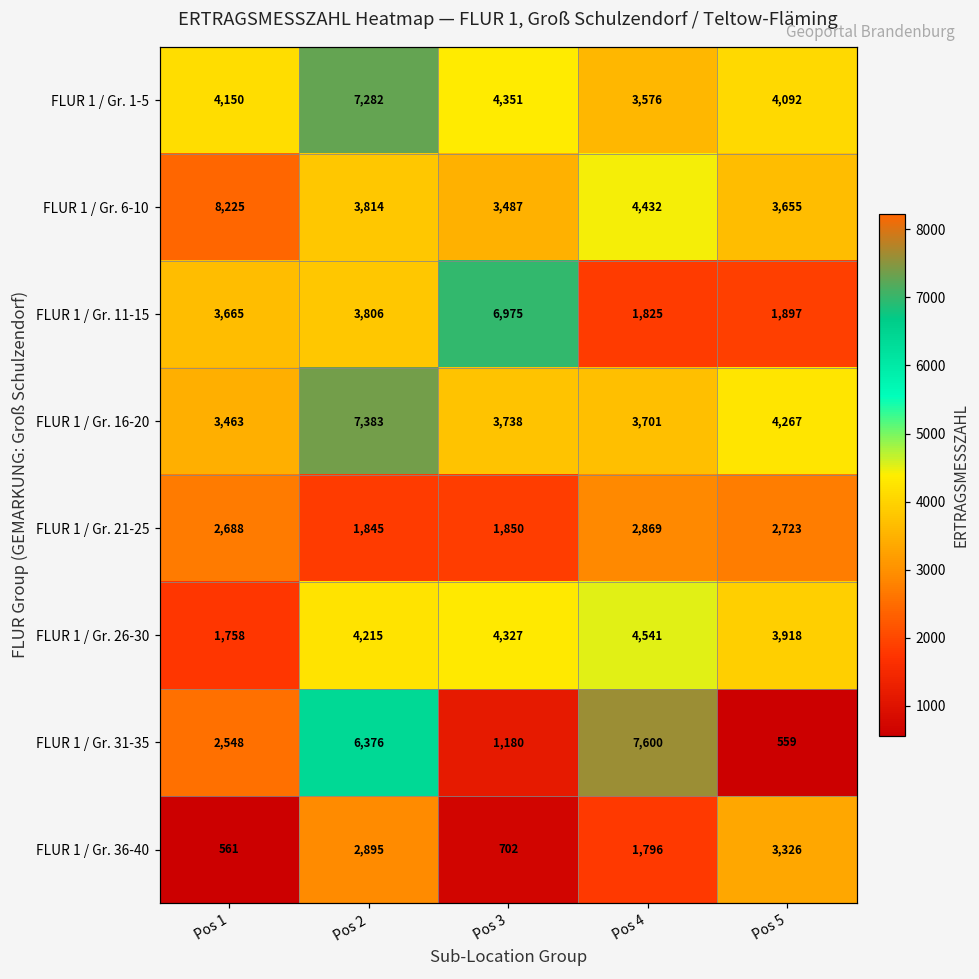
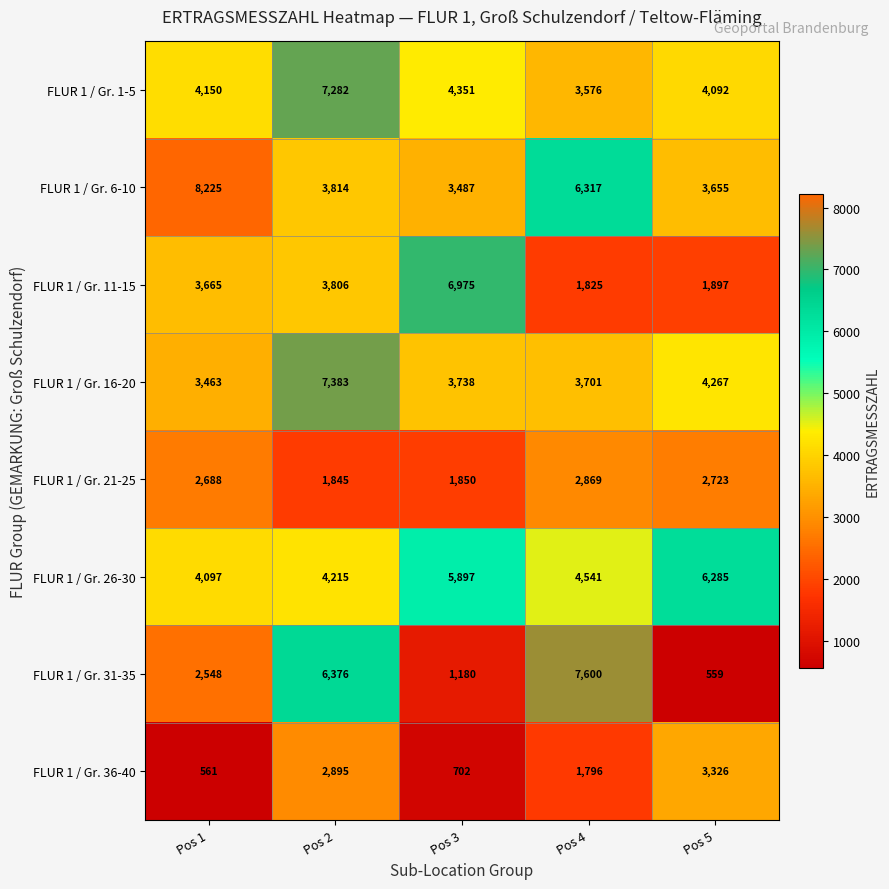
  {
    "FLUR 1 / Gr. 1-5": {
      "Pos 1": "4,150",
      "Pos 2": "7,282",
      "Pos 3": "4,351",
      "Pos 4": "3,576",
      "Pos 5": "4,092"
    },
    "FLUR 1 / Gr. 6-10": {
      "Pos 1": "8,225",
      "Pos 2": "3,814",
      "Pos 3": "3,487",
-     "Pos 4": "4,432",
+     "Pos 4": "6,317",
      "Pos 5": "3,655"
    },
    "FLUR 1 / Gr. 11-15": {
      "Pos 1": "3,665",
      "Pos 2": "3,806",
      "Pos 3": "6,975",
      "Pos 4": "1,825",
      "Pos 5": "1,897"
    },
    "FLUR 1 / Gr. 16-20": {
      "Pos 1": "3,463",
      "Pos 2": "7,383",
      "Pos 3": "3,738",
      "Pos 4": "3,701",
      "Pos 5": "4,267"
    },
    "FLUR 1 / Gr. 21-25": {
      "Pos 1": "2,688",
      "Pos 2": "1,845",
      "Pos 3": "1,850",
      "Pos 4": "2,869",
      "Pos 5": "2,723"
    },
    "FLUR 1 / Gr. 26-30": {
-     "Pos 1": "1,758",
+     "Pos 1": "4,097",
      "Pos 2": "4,215",
-     "Pos 3": "4,327",
+     "Pos 3": "5,897",
      "Pos 4": "4,541",
-     "Pos 5": "3,918"
+     "Pos 5": "6,285"
    },
    "FLUR 1 / Gr. 31-35": {
      "Pos 1": "2,548",
      "Pos 2": "6,376",
      "Pos 3": "1,180",
      "Pos 4": "7,600",
      "Pos 5": "559"
    },
    "FLUR 1 / Gr. 36-40": {
      "Pos 1": "561",
      "Pos 2": "2,895",
      "Pos 3": "702",
      "Pos 4": "1,796",
      "Pos 5": "3,326"
    }
  }
